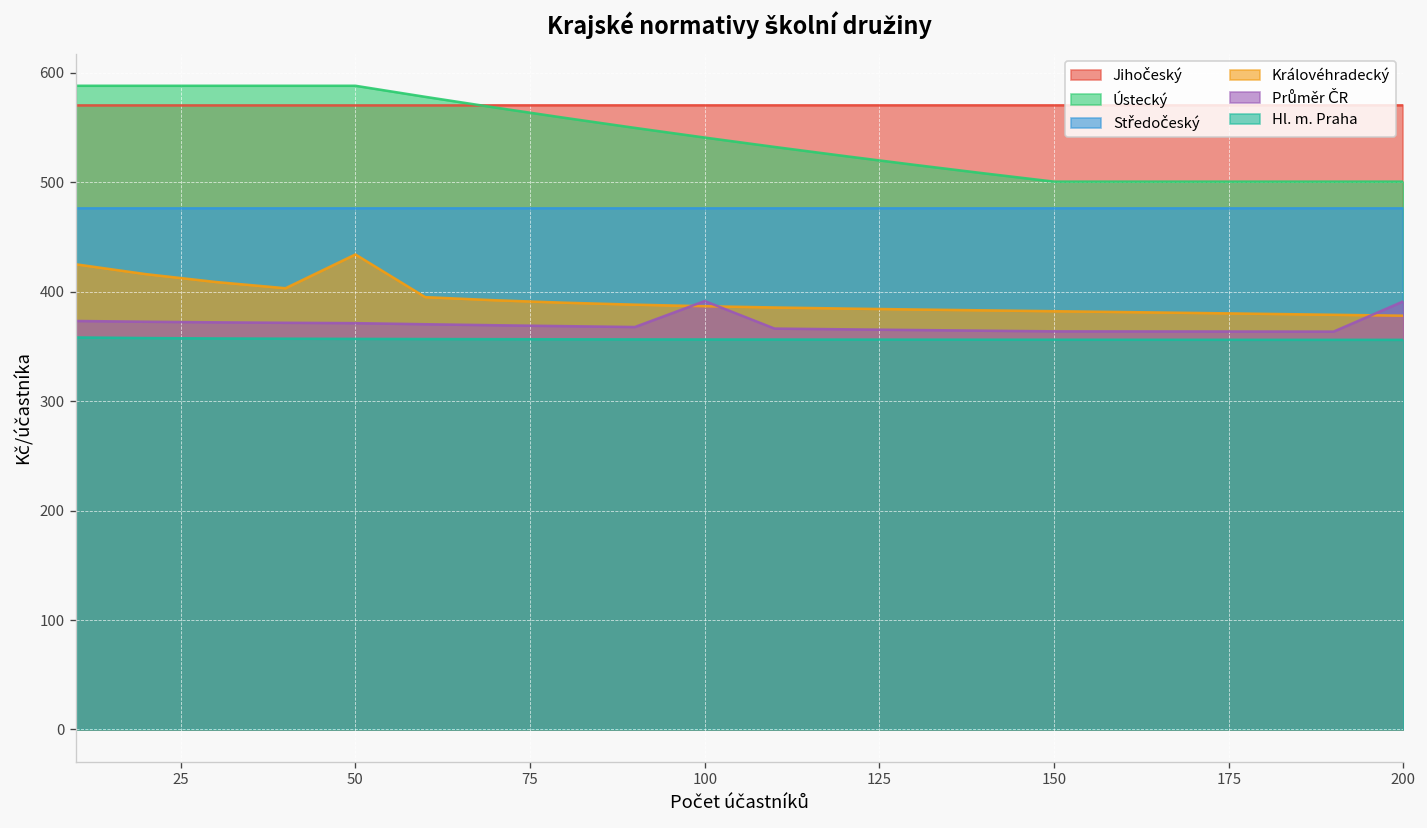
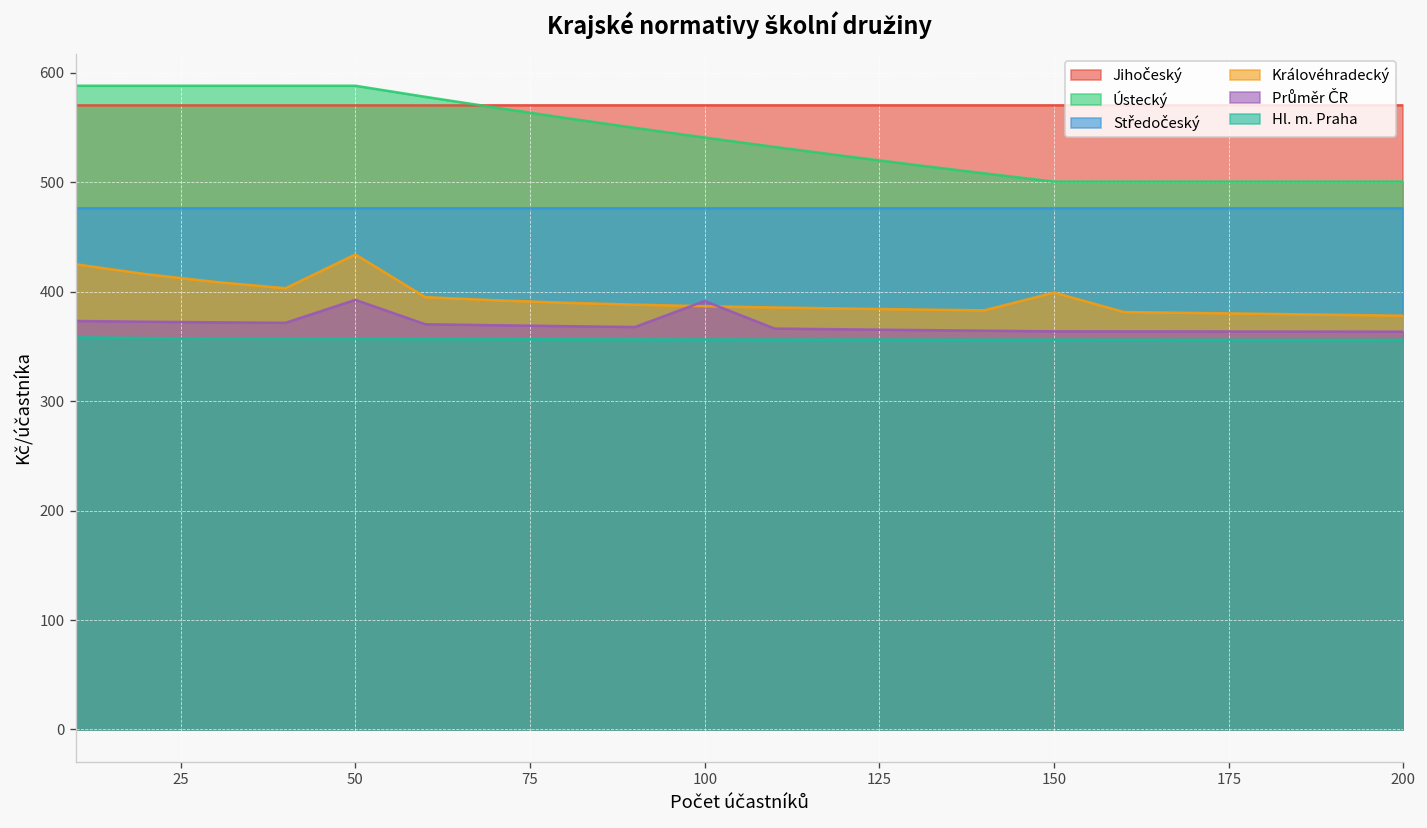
  {
    "Jihočeský": {
      "50": 570,
      "100": 570,
      "150": 570,
      "200": 570
    },
    "Středočeský": {
      "50": 480,
      "100": 480,
      "150": 480,
      "200": 480
    },
    "Královéhradecký": {
      "50": 430,
      "100": 390,
-     "150": 380,
+     "150": 400,
      "200": 380
    },
    "Průměr ČR": {
-     "50": 370,
+     "50": 390,
      "100": 390,
      "150": 360,
-     "200": 390
+     "200": 360
    }
  }
